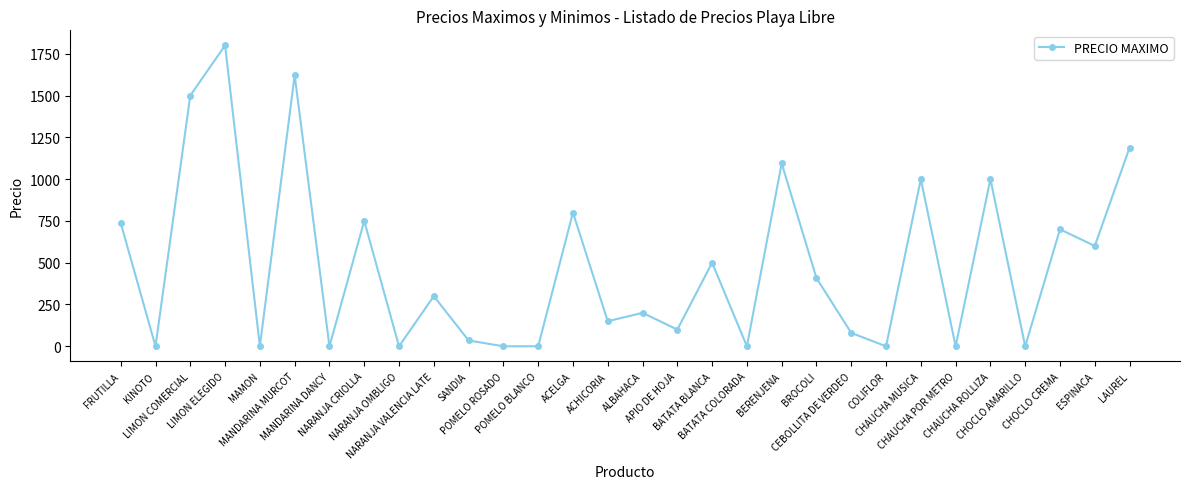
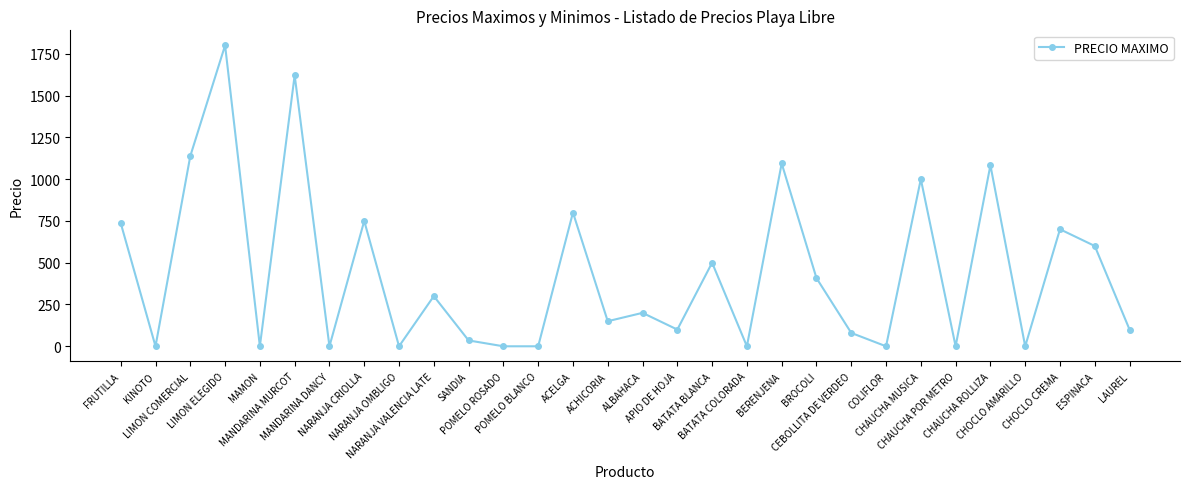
  {
    "FRUTILLA": 740,
    "KINOTO": 0,
-   "LIMON COMERCIAL": 1500,
+   "LIMON COMERCIAL": 1140,
    "LIMON ELEGIDO": 1800,
    "MAMON": 0,
    "MANDARINA MURCOT": 1620,
    "MANDARINA DANCY": 0,
    "NARANJA CRIOLLA": 750,
    "NARANJA OMBLIGO": 0,
    "NARANJA VALENCIA LATE": 300,
    "SANDIA": 40,
    "POMELO ROSADO": 0,
    "POMELO BLANCO": 0,
    "ACELGA": 800,
    "ACHICORIA": 150,
    "ALBAHACA": 200,
    "APIO DE HOJA": 100,
    "BATATA BLANCA": 500,
    "BATATA COLORADA": 0,
    "BERENJENA": 1090,
    "BROCOLI": 410,
    "CEBOLLITA DE VERDEO": 80,
    "COLIFLOR": 0,
    "CHAUCHA MUSICA": 1000,
    "CHAUCHA POR METRO": 0,
-   "CHAUCHA ROLLIZA": 1000,
+   "CHAUCHA ROLLIZA": 1080,
    "CHOCLO AMARILLO": 0,
    "CHOCLO CREMA": 700,
    "ESPINACA": 600,
-   "LAUREL": 1190
+   "LAUREL": 100
  }
